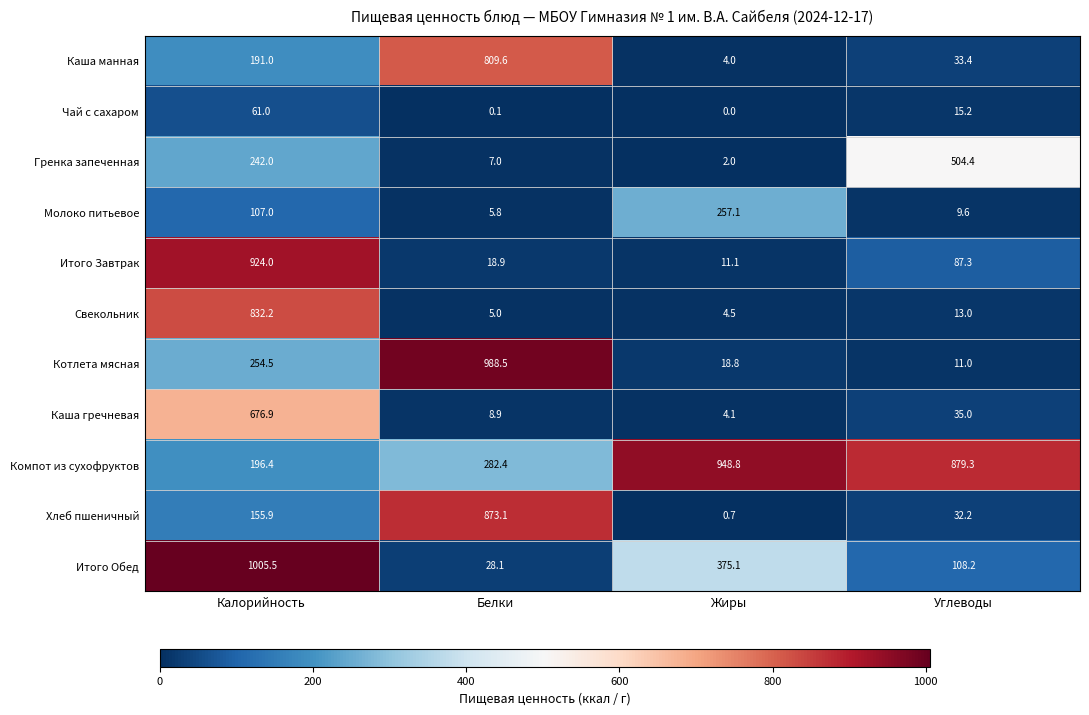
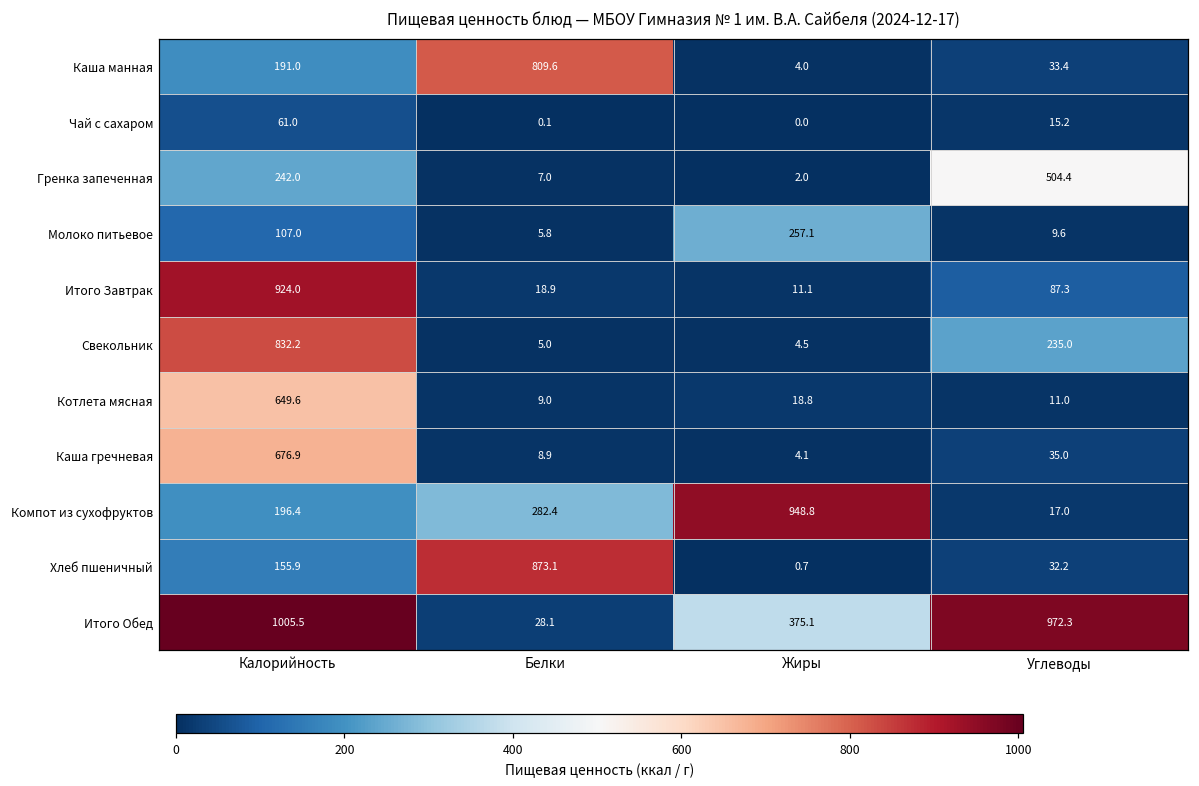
  {
    "Каша манная": {
      "Калорийность": 191.0,
      "Белки": 809.6,
      "Жиры": 4.0,
      "Углеводы": 33.4
    },
    "Чай с сахаром": {
      "Калорийность": 61.0,
      "Белки": 0.1,
      "Жиры": 0.0,
      "Углеводы": 15.2
    },
    "Гренка запеченная": {
      "Калорийность": 242.0,
      "Белки": 7.0,
      "Жиры": 2.0,
      "Углеводы": 504.4
    },
    "Молоко питьевое": {
      "Калорийность": 107.0,
      "Белки": 5.8,
      "Жиры": 257.1,
      "Углеводы": 9.6
    },
    "Итого Завтрак": {
      "Калорийность": 924.0,
      "Белки": 18.9,
      "Жиры": 11.1,
      "Углеводы": 87.3
    },
    "Свекольник": {
      "Калорийность": 832.2,
      "Белки": 5.0,
      "Жиры": 4.5,
-     "Углеводы": 13.0
+     "Углеводы": 235.0
    },
    "Котлета мясная": {
-     "Калорийность": 254.5,
-     "Белки": 988.5,
+     "Калорийность": 649.6,
+     "Белки": 9.0,
      "Жиры": 18.8,
      "Углеводы": 11.0
    },
    "Каша гречневая": {
      "Калорийность": 676.9,
      "Белки": 8.9,
      "Жиры": 4.1,
      "Углеводы": 35.0
    },
    "Компот из сухофруктов": {
      "Калорийность": 196.4,
      "Белки": 282.4,
      "Жиры": 948.8,
-     "Углеводы": 879.3
+     "Углеводы": 17.0
    },
    "Хлеб пшеничный": {
      "Калорийность": 155.9,
      "Белки": 873.1,
      "Жиры": 0.7,
      "Углеводы": 32.2
    },
    "Итого Обед": {
      "Калорийность": 1005.5,
      "Белки": 28.1,
      "Жиры": 375.1,
-     "Углеводы": 108.2
+     "Углеводы": 972.3
    }
  }
